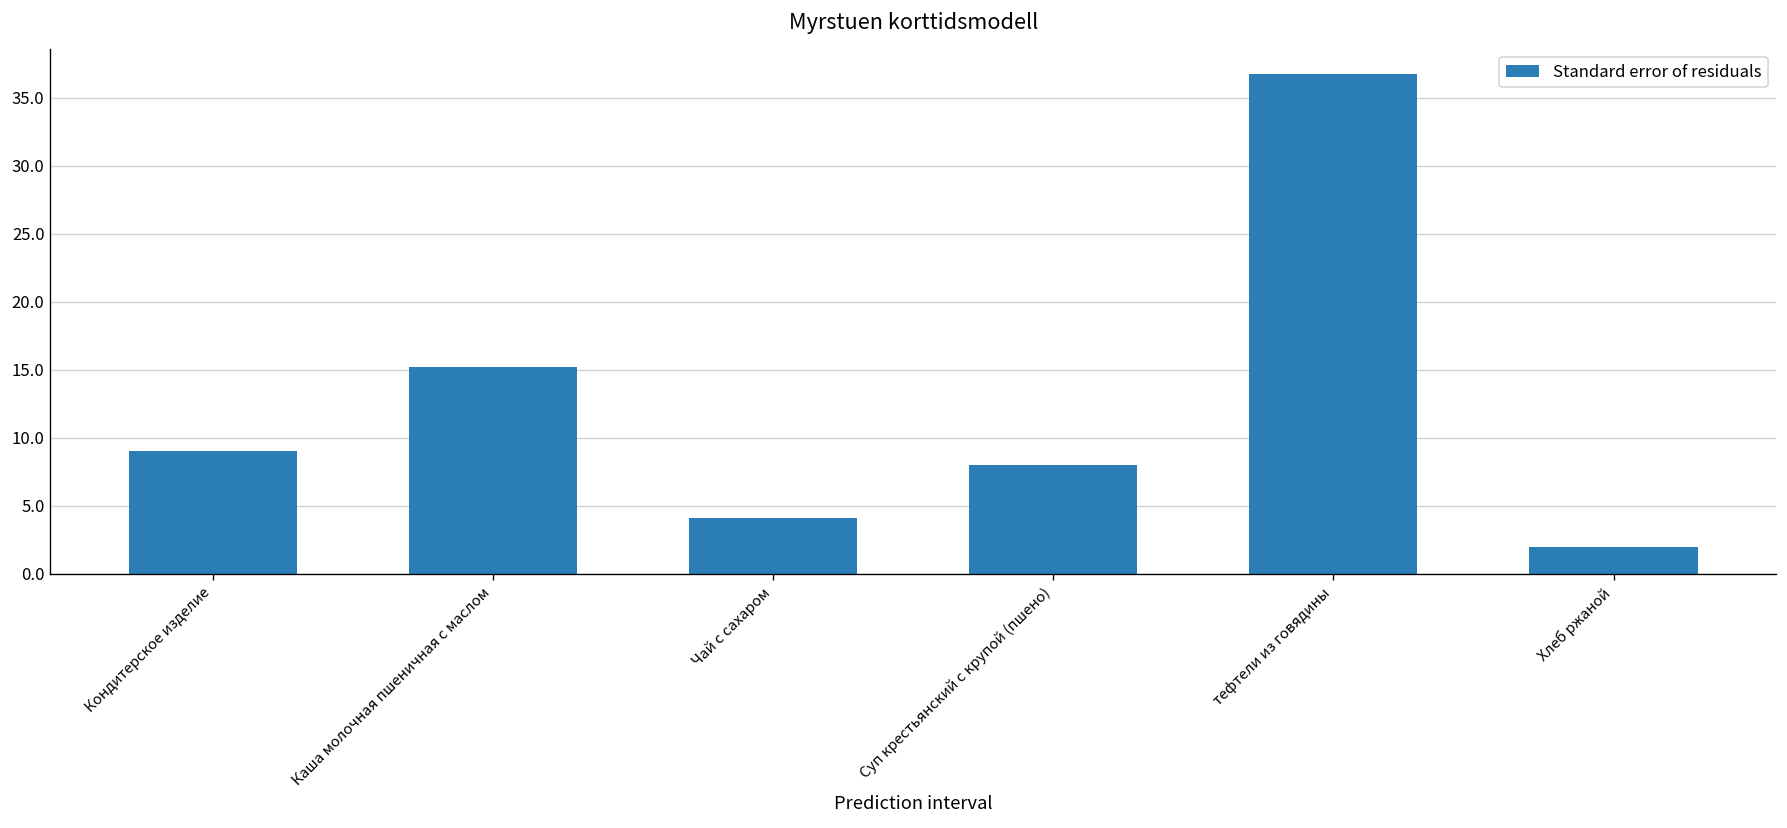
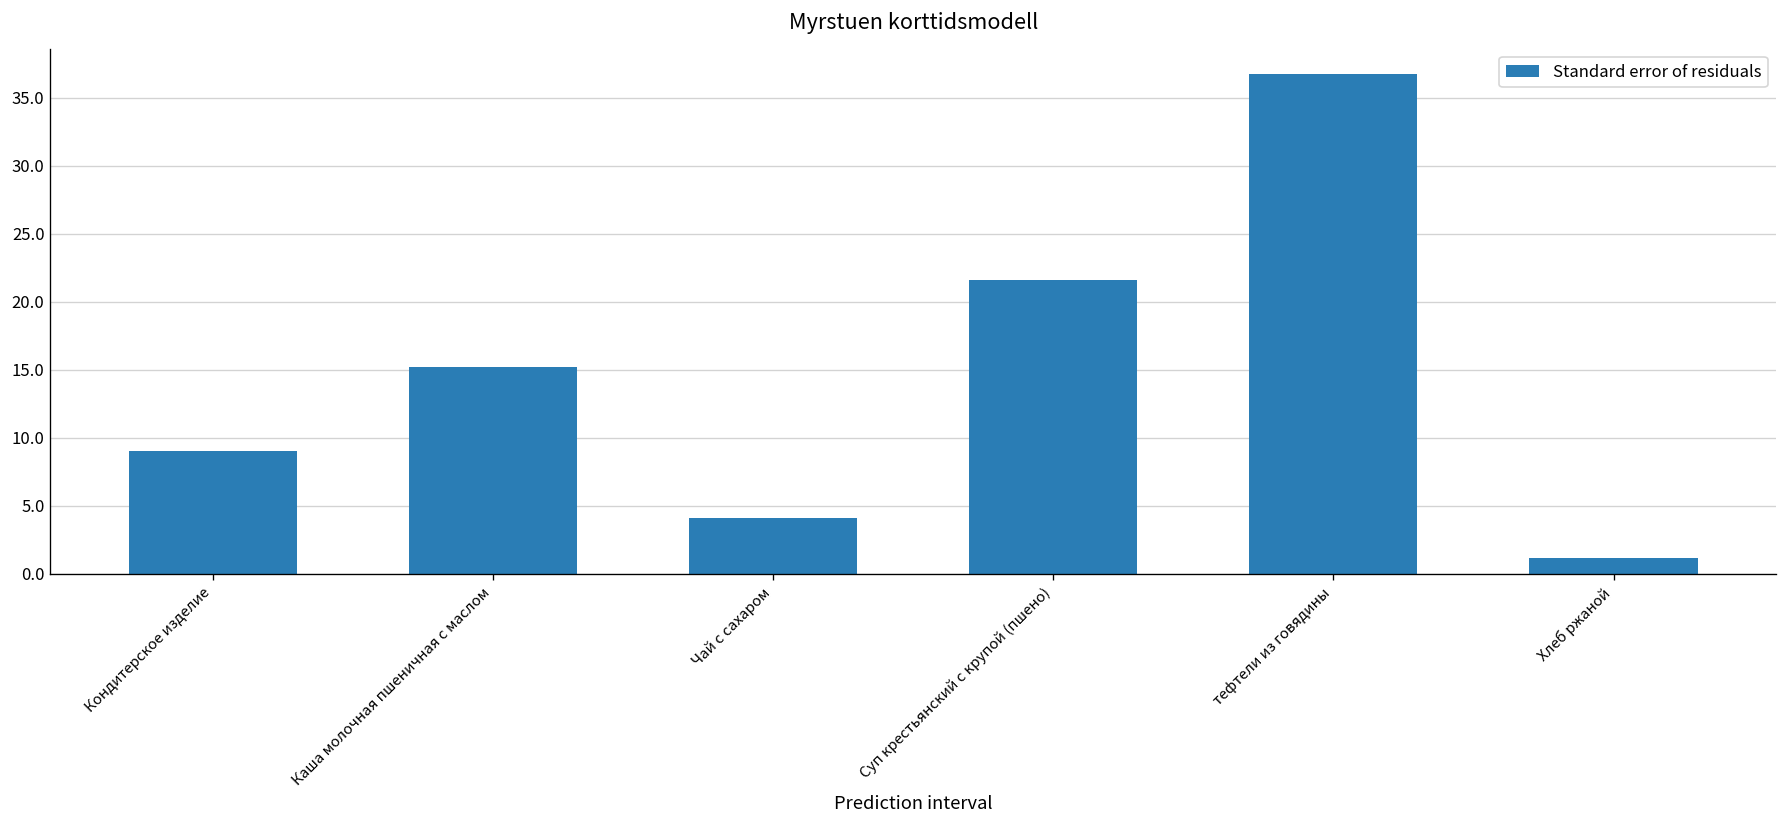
  {
    "Кондитерское изделие": 9.0,
    "Каша молочная пшеничная с маслом": 15.2,
    "Чай с сахаром": 4.1,
-   "Суп крестьянский с крупой (пшено)": 8.0,
+   "Суп крестьянский с крупой (пшено)": 21.6,
    "тефтели из говядины": 36.8,
-   "Хлеб ржаной": 2.0
+   "Хлеб ржаной": 1.2
  }
